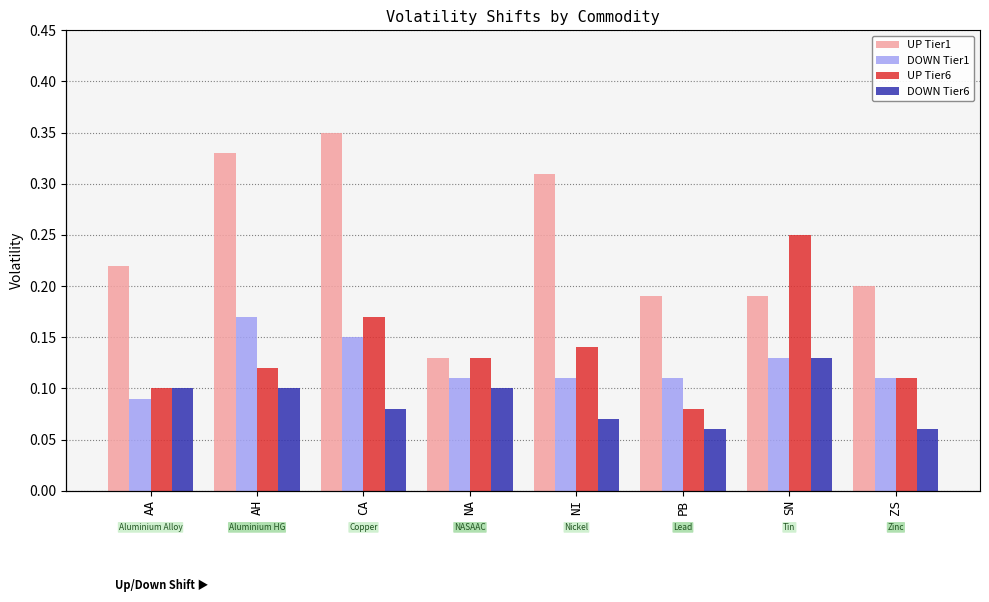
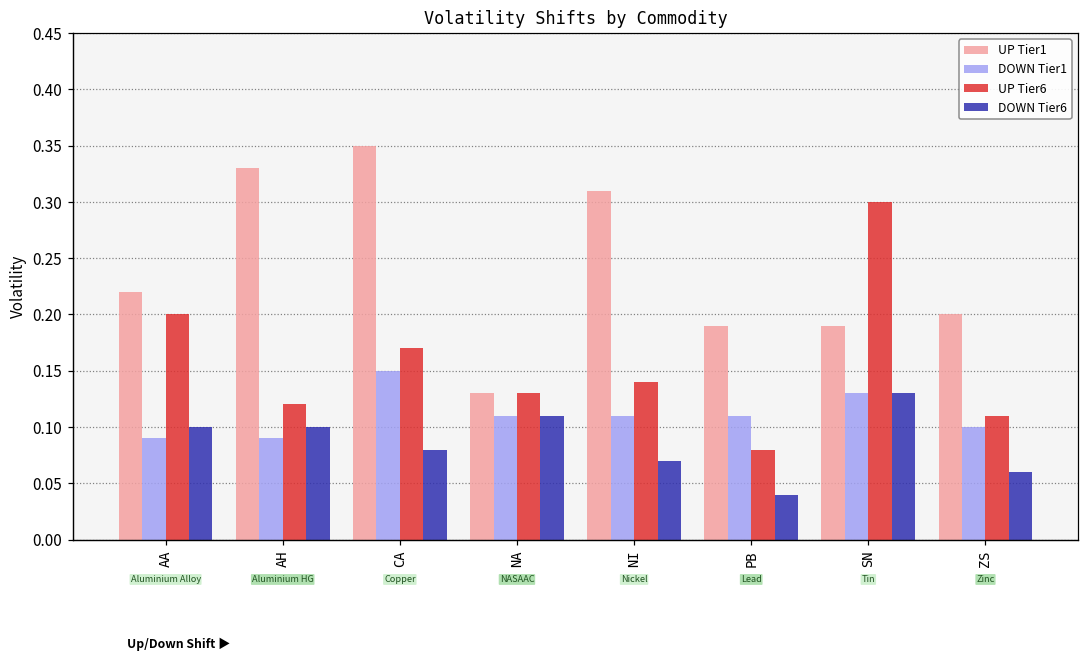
  {
    "UP Tier1": {
      "AA": 0.22,
      "AH": 0.33,
      "CA": 0.35,
      "NA": 0.13,
      "NI": 0.31,
      "PB": 0.19,
      "SN": 0.19,
      "ZS": 0.20
    },
    "DOWN Tier1": {
      "AA": 0.09,
-     "AH": 0.17,
+     "AH": 0.09,
      "CA": 0.15,
      "NA": 0.11,
      "NI": 0.11,
      "PB": 0.11,
      "SN": 0.13,
-     "ZS": 0.11
+     "ZS": 0.10
    },
    "UP Tier6": {
-     "AA": 0.1,
+     "AA": 0.2,
      "AH": 0.12,
      "CA": 0.17,
      "NA": 0.13,
      "NI": 0.14,
      "PB": 0.08,
-     "SN": 0.25,
+     "SN": 0.30,
      "ZS": 0.11
    },
    "DOWN Tier6": {
      "AA": 0.10,
      "AH": 0.10,
      "CA": 0.08,
-     "NA": 0.10,
+     "NA": 0.11,
      "NI": 0.07,
-     "PB": 0.06,
+     "PB": 0.04,
      "SN": 0.13,
      "ZS": 0.06
    }
  }
